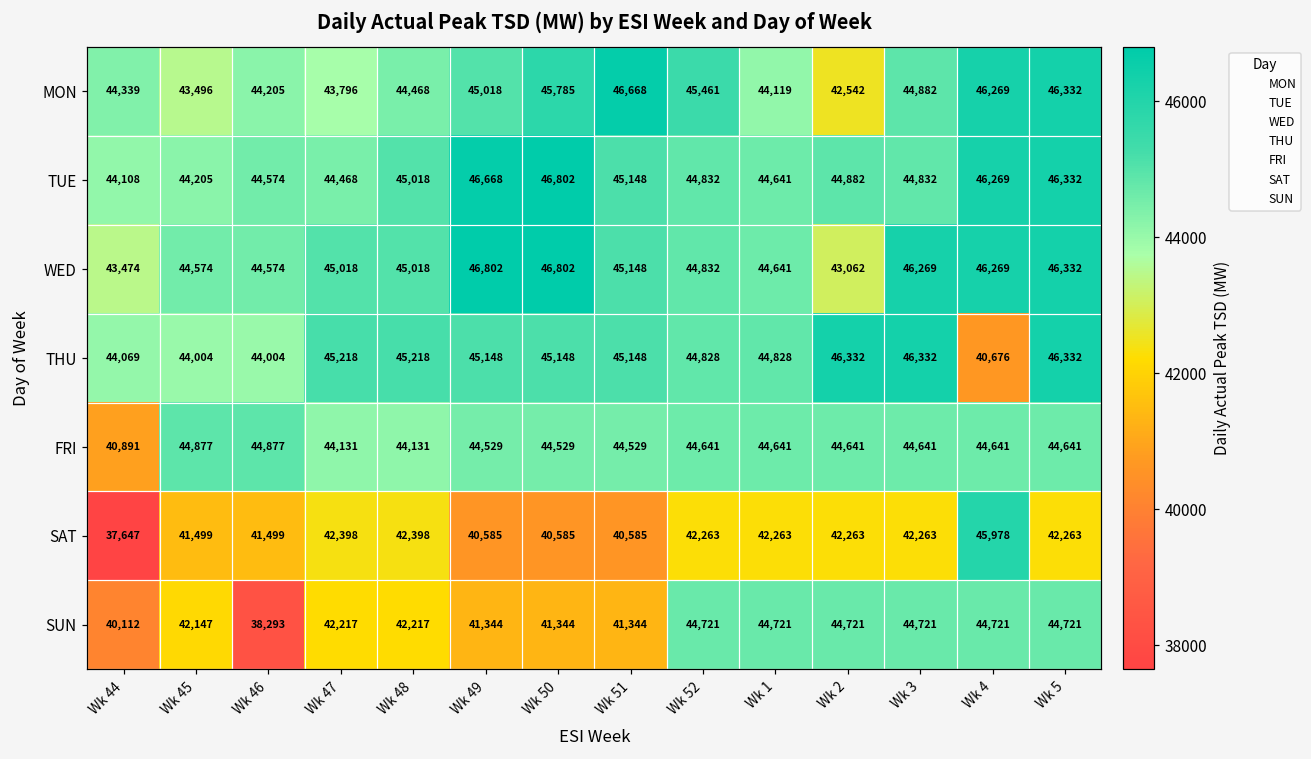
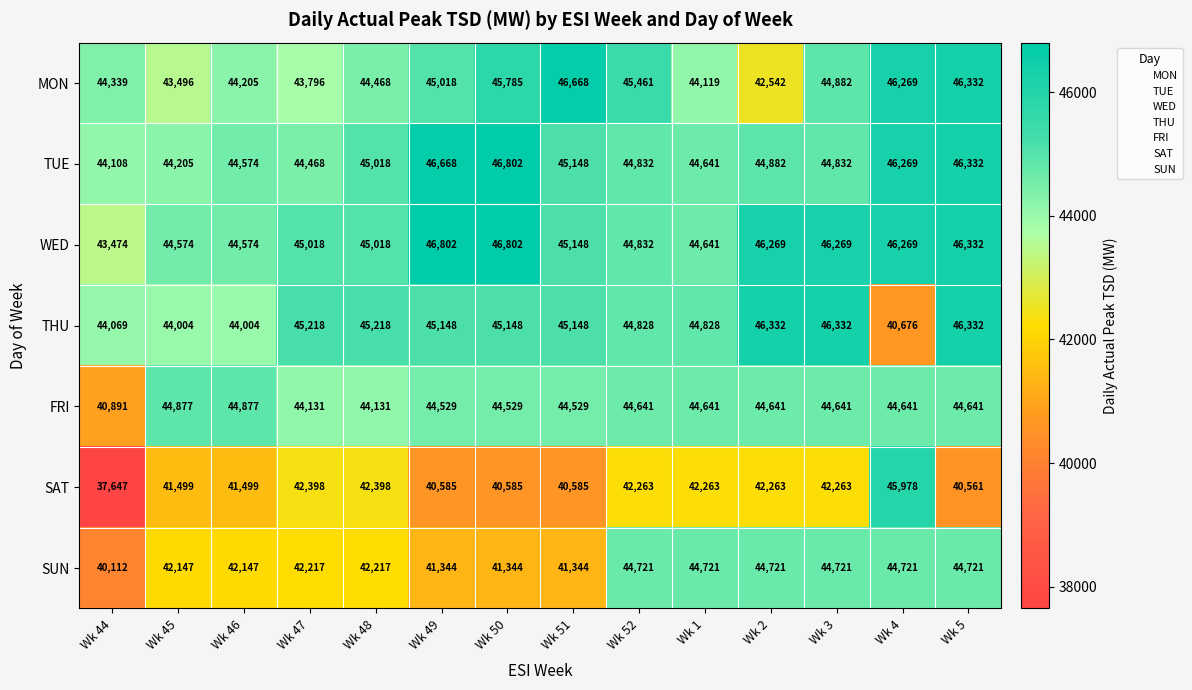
  {
    "MON": {
      "Wk 44": "44,339",
      "Wk 45": "43,496",
      "Wk 46": "44,205",
      "Wk 47": "43,796",
      "Wk 48": "44,468",
      "Wk 49": "45,018",
      "Wk 50": "45,785",
      "Wk 51": "46,668",
      "Wk 52": "45,461",
      "Wk 1": "44,119",
      "Wk 2": "42,542",
      "Wk 3": "44,882",
      "Wk 4": "46,269",
      "Wk 5": "46,332"
    },
    "TUE": {
      "Wk 44": "44,108",
      "Wk 45": "44,205",
      "Wk 46": "44,574",
      "Wk 47": "44,468",
      "Wk 48": "45,018",
      "Wk 49": "46,668",
      "Wk 50": "46,802",
      "Wk 51": "45,148",
      "Wk 52": "44,832",
      "Wk 1": "44,641",
      "Wk 2": "44,882",
      "Wk 3": "44,832",
      "Wk 4": "46,269",
      "Wk 5": "46,332"
    },
    "WED": {
      "Wk 44": "43,474",
      "Wk 45": "44,574",
      "Wk 46": "44,574",
      "Wk 47": "45,018",
      "Wk 48": "45,018",
      "Wk 49": "46,802",
      "Wk 50": "46,802",
      "Wk 51": "45,148",
      "Wk 52": "44,832",
      "Wk 1": "44,641",
-     "Wk 2": "43,062",
+     "Wk 2": "46,269",
      "Wk 3": "46,269",
      "Wk 4": "46,269",
      "Wk 5": "46,332"
    },
    "THU": {
      "Wk 44": "44,069",
      "Wk 45": "44,004",
      "Wk 46": "44,004",
      "Wk 47": "45,218",
      "Wk 48": "45,218",
      "Wk 49": "45,148",
      "Wk 50": "45,148",
      "Wk 51": "45,148",
      "Wk 52": "44,828",
      "Wk 1": "44,828",
      "Wk 2": "46,332",
      "Wk 3": "46,332",
      "Wk 4": "40,676",
      "Wk 5": "46,332"
    },
    "FRI": {
      "Wk 44": "40,891",
      "Wk 45": "44,877",
      "Wk 46": "44,877",
      "Wk 47": "44,131",
      "Wk 48": "44,131",
      "Wk 49": "44,529",
      "Wk 50": "44,529",
      "Wk 51": "44,529",
      "Wk 52": "44,641",
      "Wk 1": "44,641",
      "Wk 2": "44,641",
      "Wk 3": "44,641",
      "Wk 4": "44,641",
      "Wk 5": "44,641"
    },
    "SAT": {
      "Wk 44": "37,647",
      "Wk 45": "41,499",
      "Wk 46": "41,499",
      "Wk 47": "42,398",
      "Wk 48": "42,398",
      "Wk 49": "40,585",
      "Wk 50": "40,585",
      "Wk 51": "40,585",
      "Wk 52": "42,263",
      "Wk 1": "42,263",
      "Wk 2": "42,263",
      "Wk 3": "42,263",
      "Wk 4": "45,978",
-     "Wk 5": "42,263"
+     "Wk 5": "40,561"
    },
    "SUN": {
      "Wk 44": "40,112",
      "Wk 45": "42,147",
-     "Wk 46": "38,293",
+     "Wk 46": "42,147",
      "Wk 47": "42,217",
      "Wk 48": "42,217",
      "Wk 49": "41,344",
      "Wk 50": "41,344",
      "Wk 51": "41,344",
      "Wk 52": "44,721",
      "Wk 1": "44,721",
      "Wk 2": "44,721",
      "Wk 3": "44,721",
      "Wk 4": "44,721",
      "Wk 5": "44,721"
    }
  }
